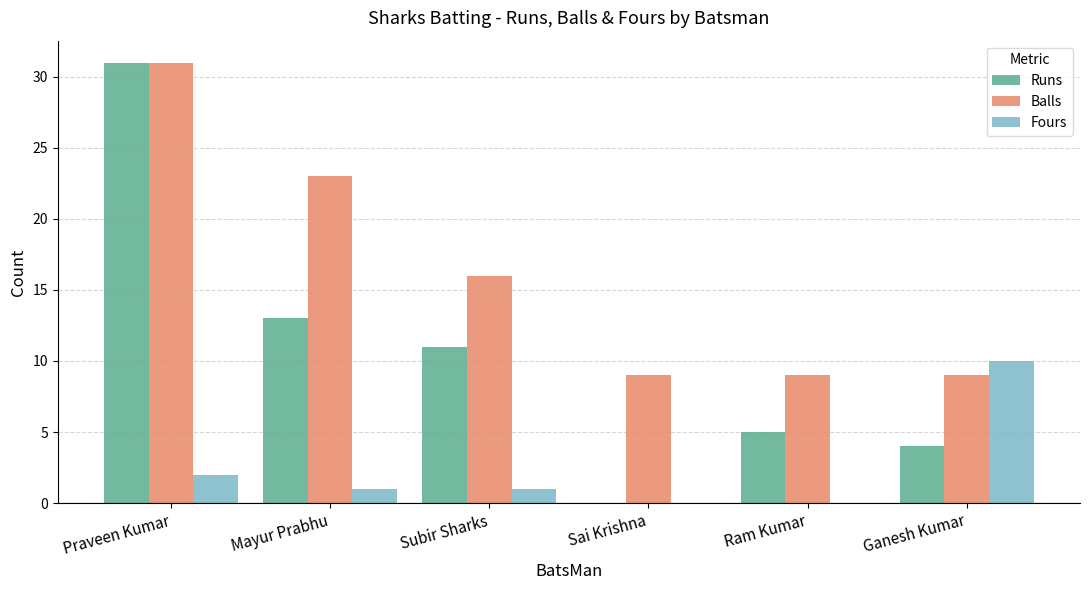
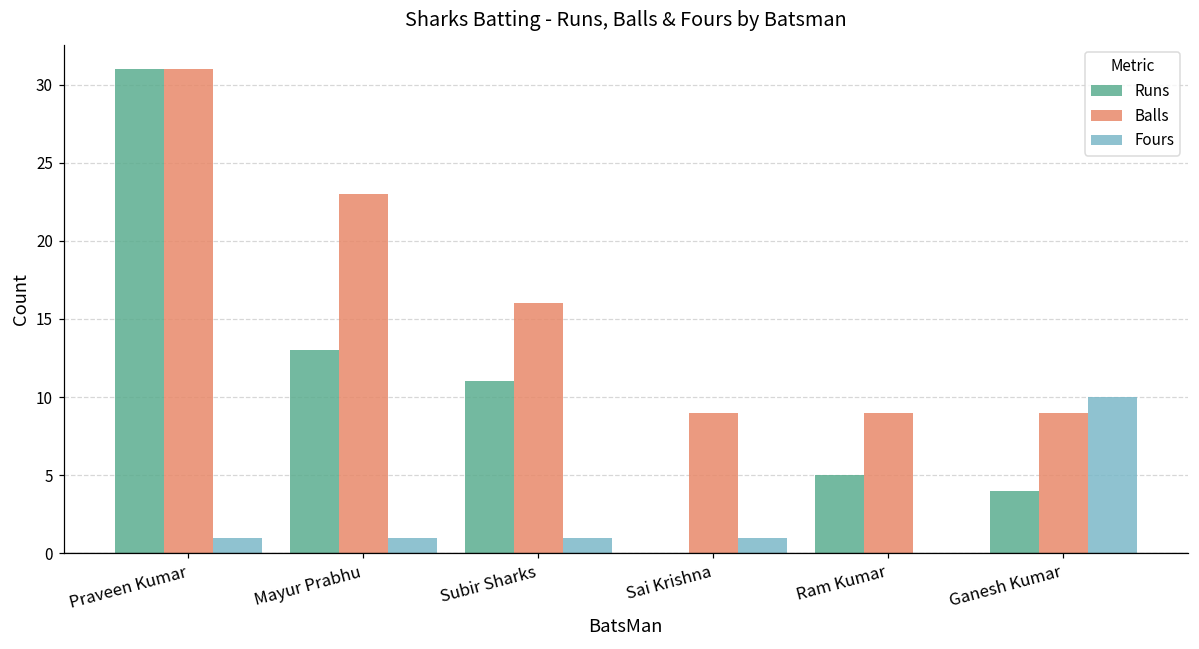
  {
    "Runs": {
      "Praveen Kumar": 31,
      "Mayur Prabhu": 13,
      "Subir Sharks": 11,
      "Sai Krishna": 0,
      "Ram Kumar": 5,
      "Ganesh Kumar": 4
    },
    "Balls": {
      "Praveen Kumar": 31,
      "Mayur Prabhu": 23,
      "Subir Sharks": 16,
      "Sai Krishna": 9,
      "Ram Kumar": 9,
      "Ganesh Kumar": 9
    },
    "Fours": {
-     "Praveen Kumar": 2,
+     "Praveen Kumar": 1,
      "Mayur Prabhu": 1,
      "Subir Sharks": 1,
-     "Sai Krishna": 0,
+     "Sai Krishna": 1,
      "Ram Kumar": 0,
      "Ganesh Kumar": 10
    }
  }
